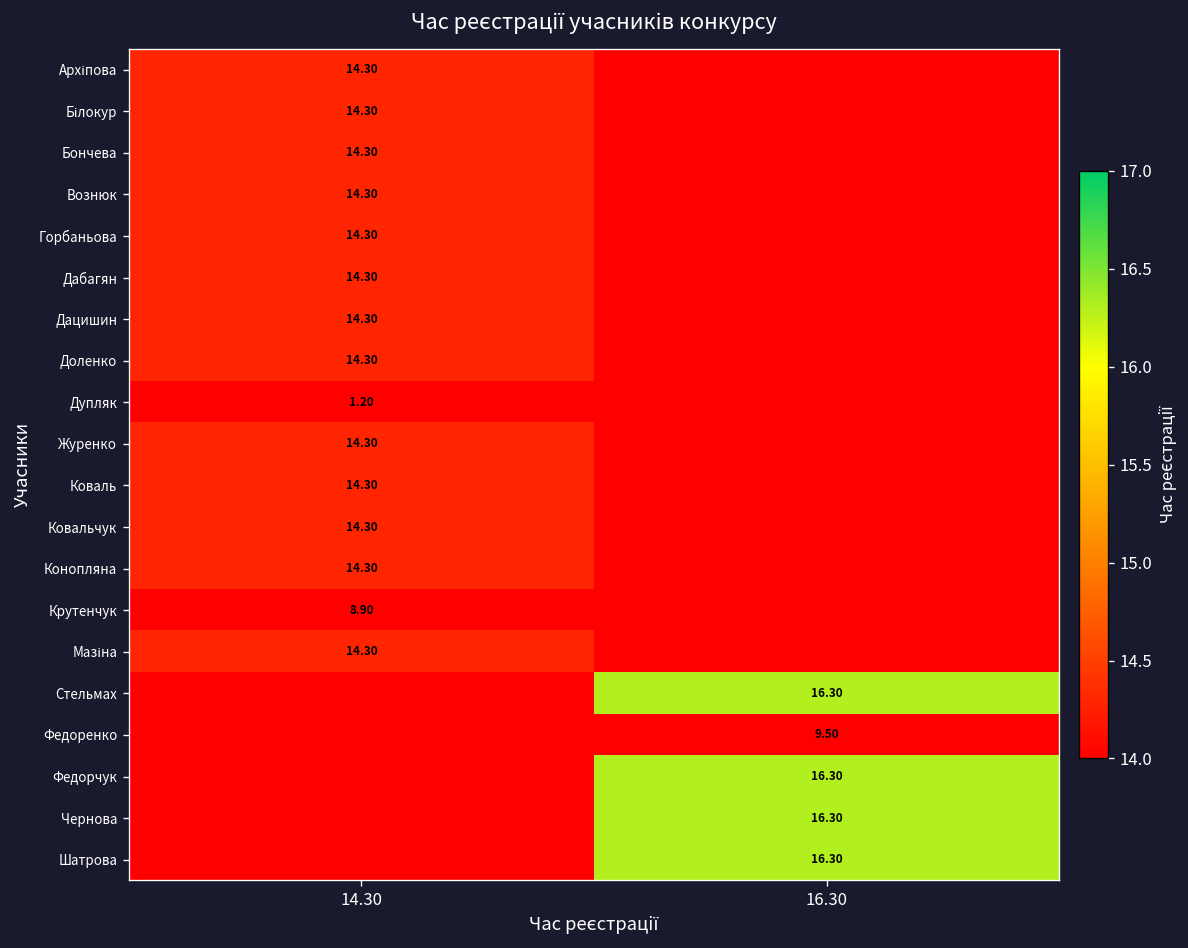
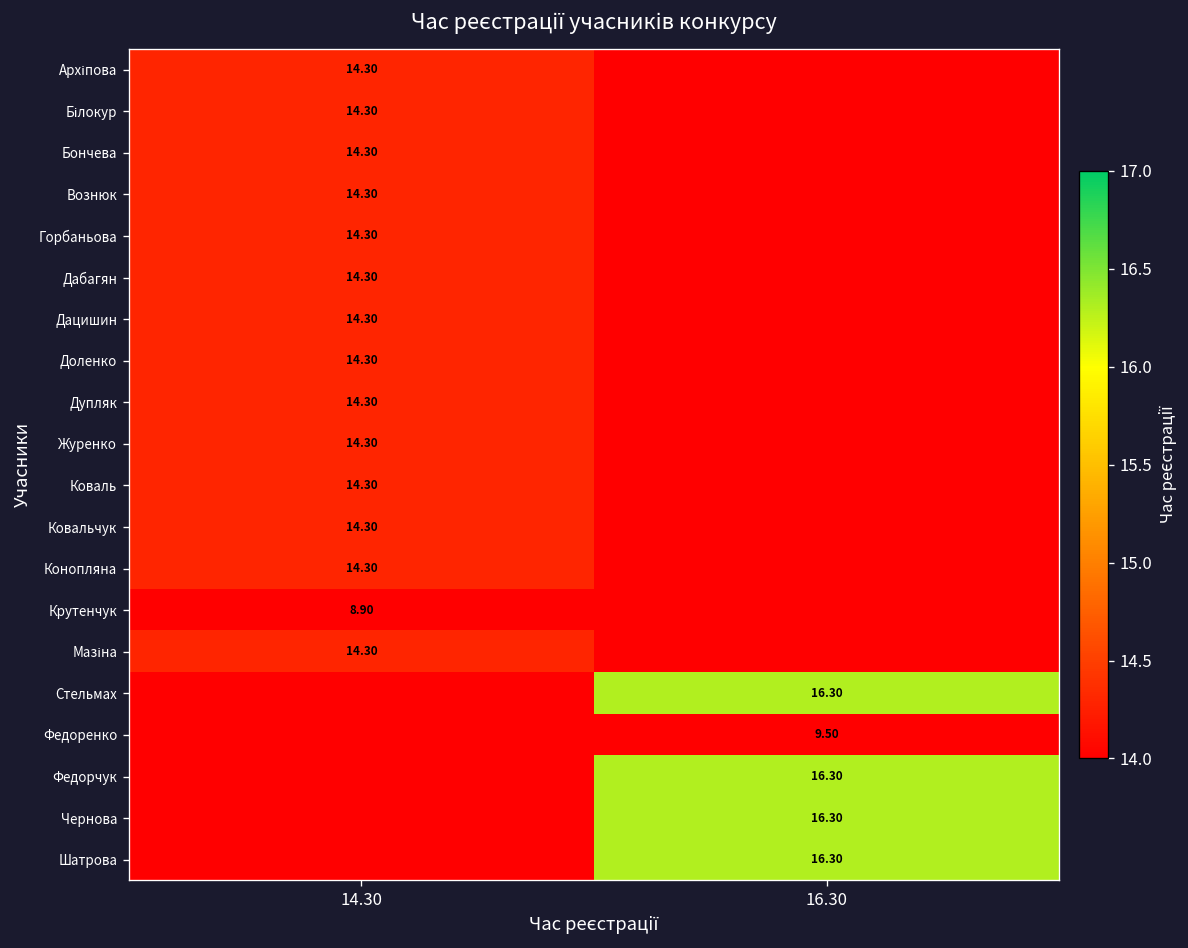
  {
    "Архіпова": {
      "14.30": 14.30
    },
    "Білокур": {
      "14.30": 14.30
    },
    "Бончева": {
      "14.30": 14.30
    },
    "Вознюк": {
      "14.30": 14.30
    },
    "Горбаньова": {
      "14.30": 14.30
    },
    "Дабагян": {
      "14.30": 14.30
    },
    "Дацишин": {
      "14.30": 14.30
    },
    "Доленко": {
      "14.30": 14.30
    },
    "Дупляк": {
-     "14.30": 1.20
+     "14.30": 14.30
    },
    "Журенко": {
      "14.30": 14.30
    },
    "Коваль": {
      "14.30": 14.30
    },
    "Ковальчук": {
      "14.30": 14.30
    },
    "Конопляна": {
      "14.30": 14.30
    },
    "Крутенчук": {
      "14.30": 8.90
    },
    "Мазіна": {
      "14.30": 14.30
    },
    "Стельмах": {
      "16.30": 16.30
    },
    "Федоренко": {
      "16.30": 9.50
    },
    "Федорчук": {
      "16.30": 16.30
    },
    "Чернова": {
      "16.30": 16.30
    },
    "Шатрова": {
      "16.30": 16.30
    }
  }
